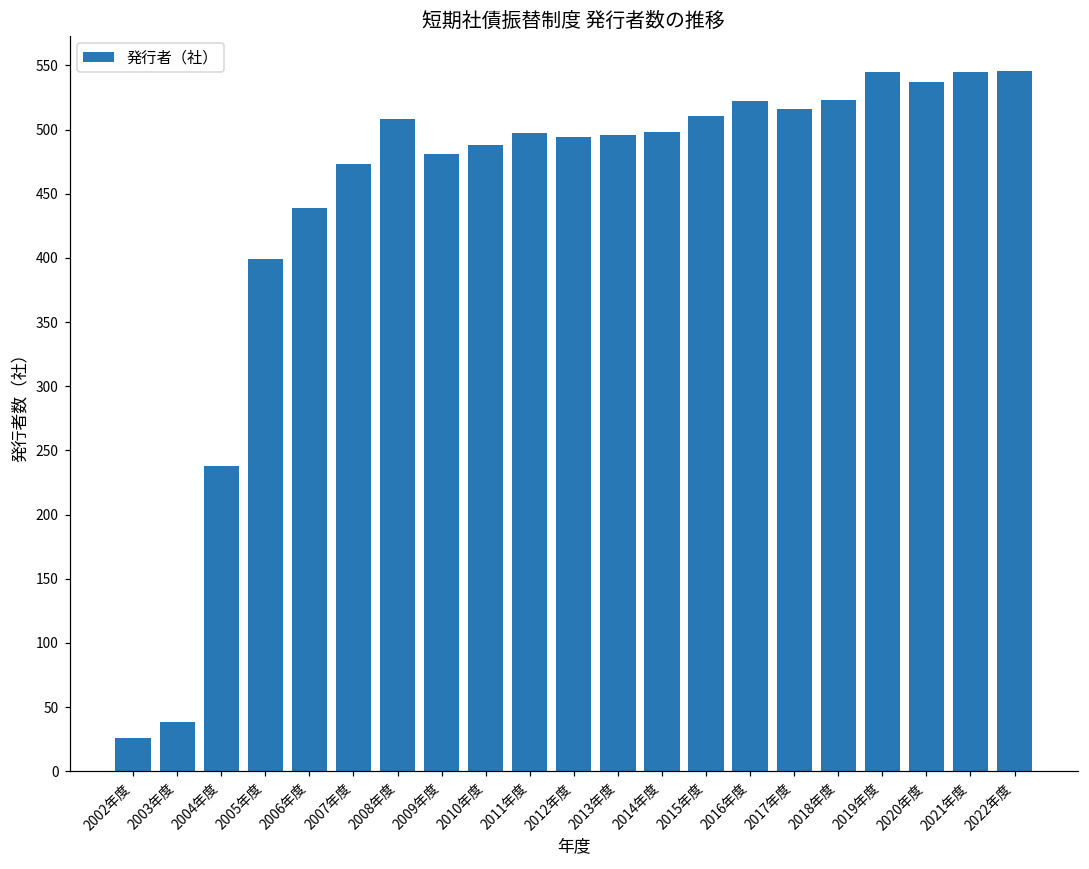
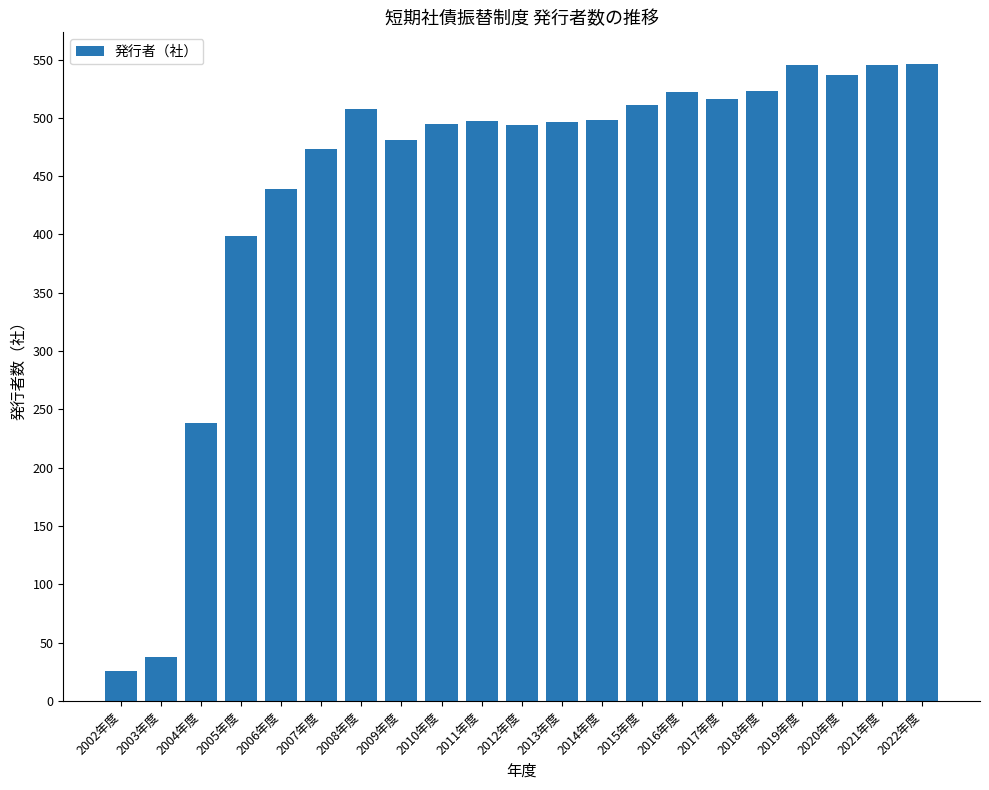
  {
    "2002年度": 26,
    "2003年度": 38,
    "2004年度": 238,
    "2005年度": 399,
    "2006年度": 439,
    "2007年度": 473,
    "2008年度": 508,
    "2009年度": 481,
-   "2010年度": 488,
+   "2010年度": 495,
    "2011年度": 497,
    "2012年度": 494,
    "2013年度": 496,
    "2014年度": 498,
    "2015年度": 511,
    "2016年度": 522,
    "2017年度": 516,
    "2018年度": 523,
    "2019年度": 545,
    "2020年度": 537,
    "2021年度": 545,
    "2022年度": 546
  }
